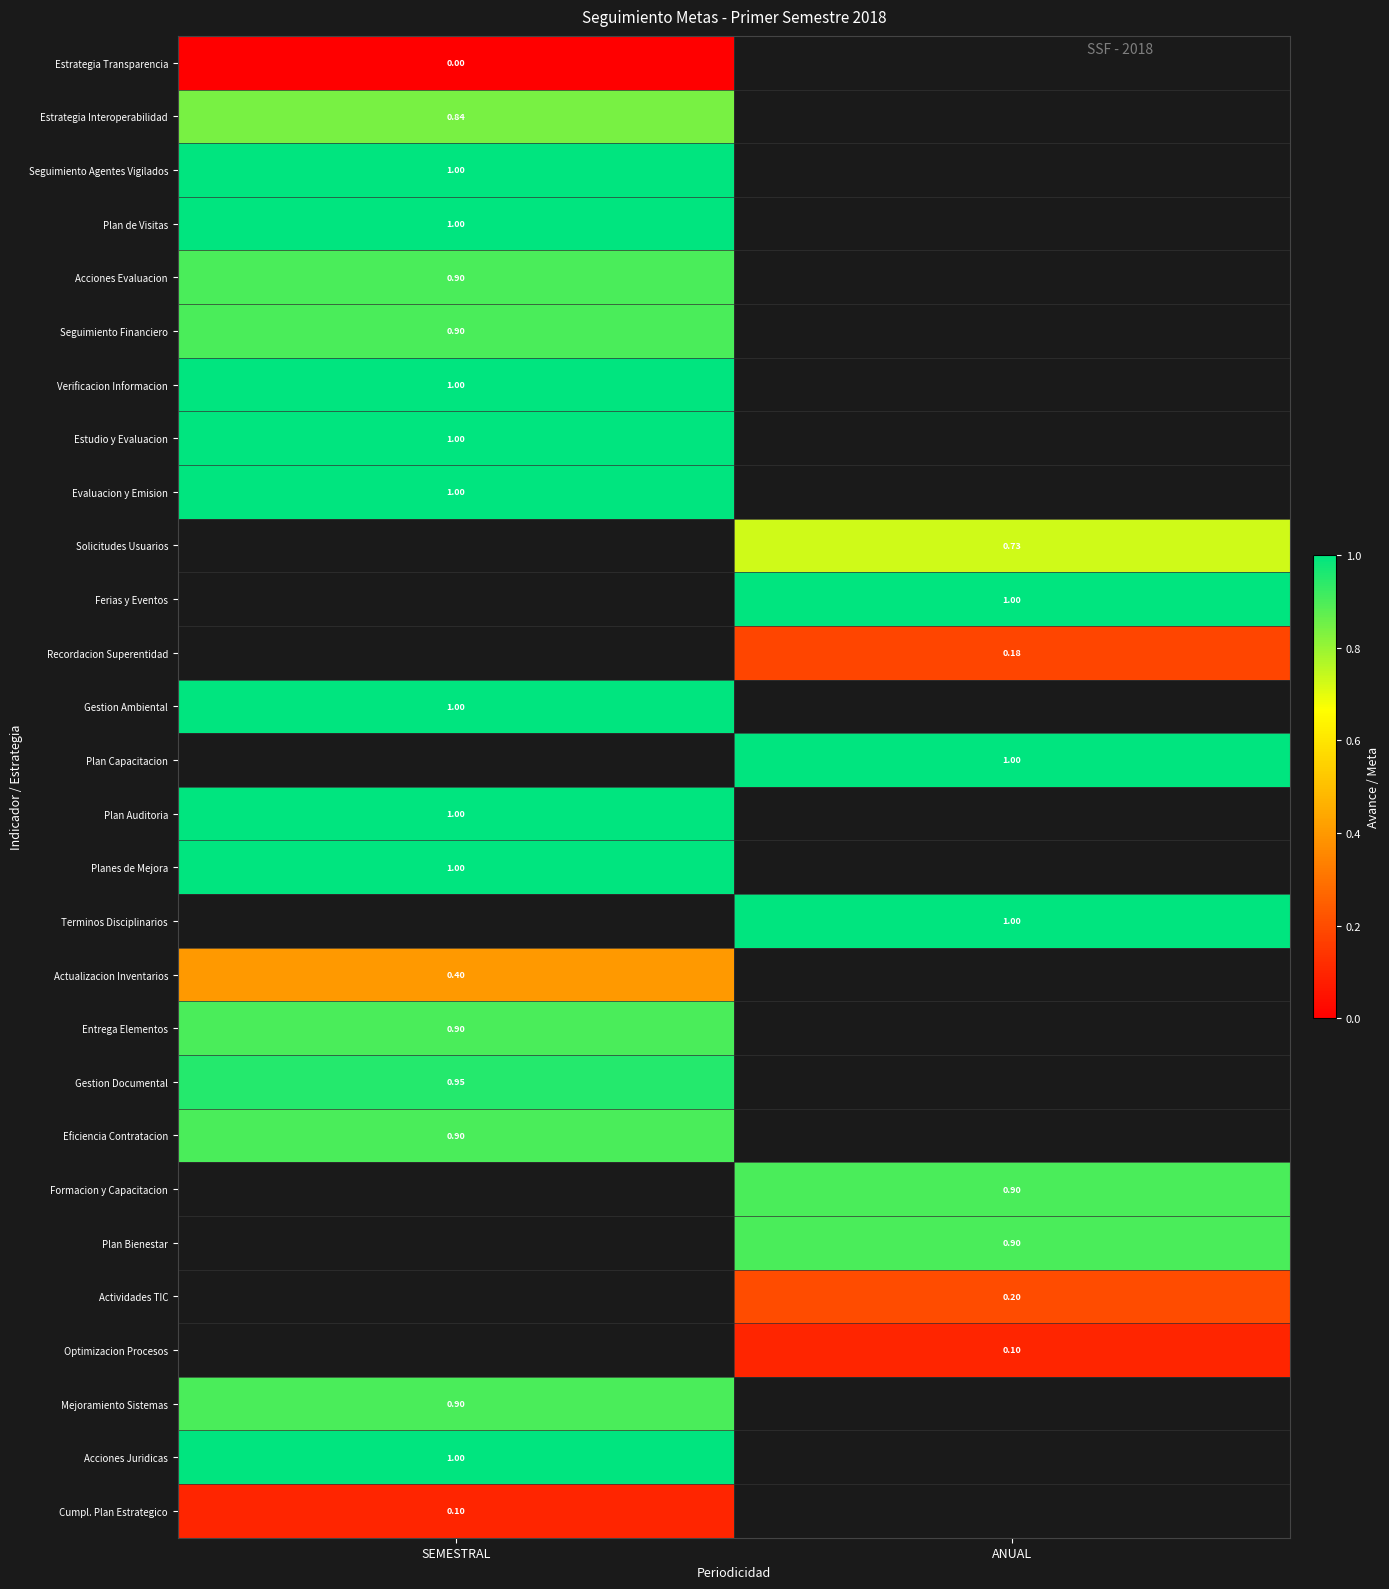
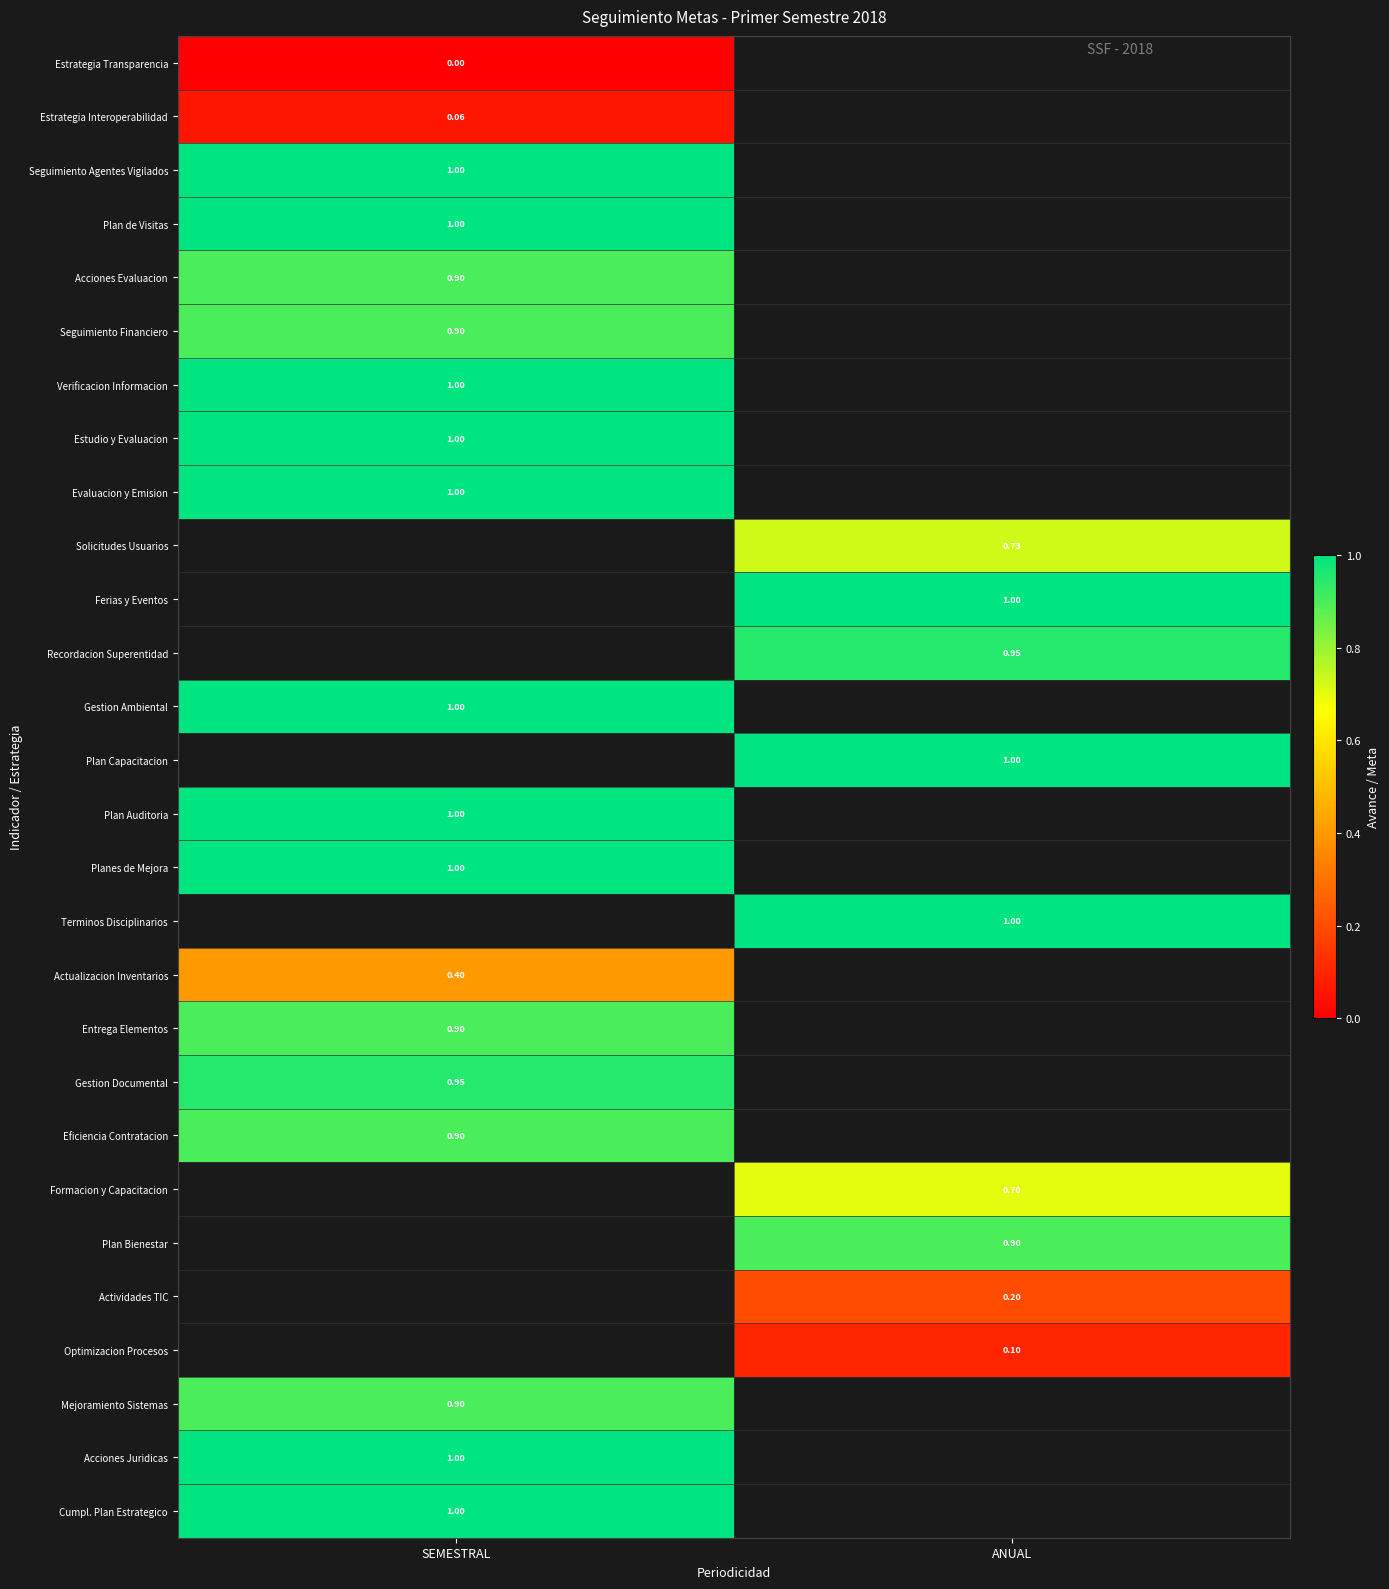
  {
    "Estrategia Transparencia": {
      "SEMESTRAL": 0.00
    },
    "Estrategia Interoperabilidad": {
-     "SEMESTRAL": 0.84
+     "SEMESTRAL": 0.06
    },
    "Seguimiento Agentes Vigilados": {
      "SEMESTRAL": 1.00
    },
    "Plan de Visitas": {
      "SEMESTRAL": 1.00
    },
    "Acciones Evaluacion": {
      "SEMESTRAL": 0.90
    },
    "Seguimiento Financiero": {
      "SEMESTRAL": 0.90
    },
    "Verificacion Informacion": {
      "SEMESTRAL": 1.00
    },
    "Estudio y Evaluacion": {
      "SEMESTRAL": 1.00
    },
    "Evaluacion y Emision": {
      "SEMESTRAL": 1.00
    },
    "Solicitudes Usuarios": {
      "ANUAL": 0.73
    },
    "Ferias y Eventos": {
      "ANUAL": 1.00
    },
    "Recordacion Superentidad": {
-     "ANUAL": 0.18
+     "ANUAL": 0.95
    },
    "Gestion Ambiental": {
      "SEMESTRAL": 1.00
    },
    "Plan Capacitacion": {
      "ANUAL": 1.00
    },
    "Plan Auditoria": {
      "SEMESTRAL": 1.00
    },
    "Planes de Mejora": {
      "SEMESTRAL": 1.00
    },
    "Terminos Disciplinarios": {
      "ANUAL": 1.00
    },
    "Actualizacion Inventarios": {
      "SEMESTRAL": 0.40
    },
    "Entrega Elementos": {
      "SEMESTRAL": 0.90
    },
    "Gestion Documental": {
      "SEMESTRAL": 0.95
    },
    "Eficiencia Contratacion": {
      "SEMESTRAL": 0.90
    },
    "Formacion y Capacitacion": {
-     "ANUAL": 0.90
+     "ANUAL": 0.70
    },
    "Plan Bienestar": {
      "ANUAL": 0.90
    },
    "Actividades TIC": {
      "ANUAL": 0.20
    },
    "Optimizacion Procesos": {
      "ANUAL": 0.10
    },
    "Mejoramiento Sistemas": {
      "SEMESTRAL": 0.90
    },
    "Acciones Juridicas": {
      "SEMESTRAL": 1.00
    },
    "Cumpl. Plan Estrategico": {
-     "SEMESTRAL": 0.10
+     "SEMESTRAL": 1.00
    }
  }
